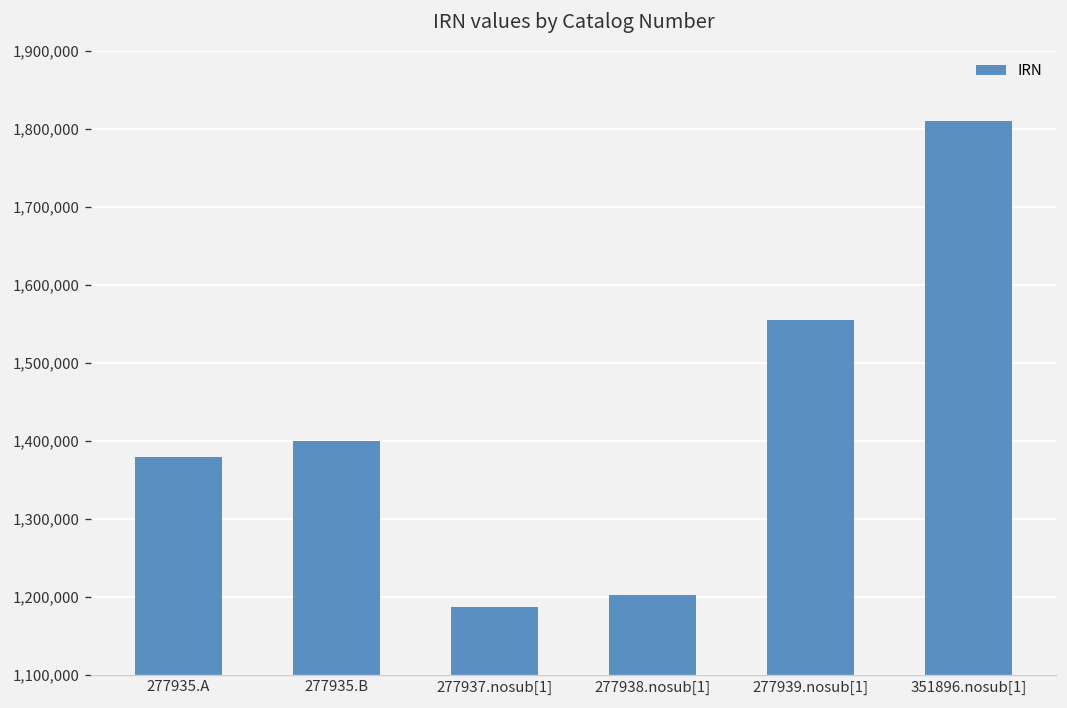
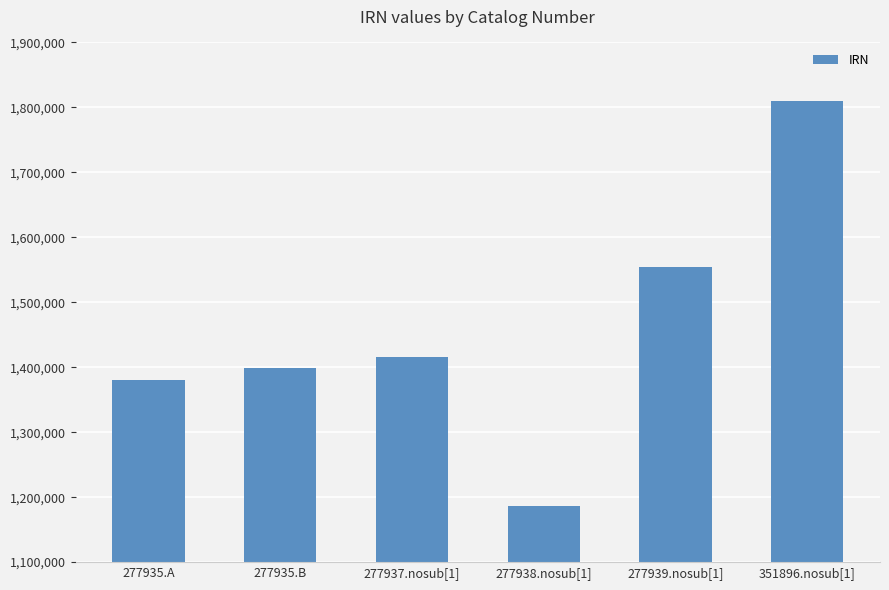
  {
    "277935.A": "1,380,000",
    "277935.B": "1,400,000",
-   "277937.nosub[1]": "1,190,000",
-   "277938.nosub[1]": "1,200,000",
+   "277937.nosub[1]": "1,420,000",
+   "277938.nosub[1]": "1,190,000",
    "277939.nosub[1]": "1,550,000",
    "351896.nosub[1]": "1,810,000"
  }
